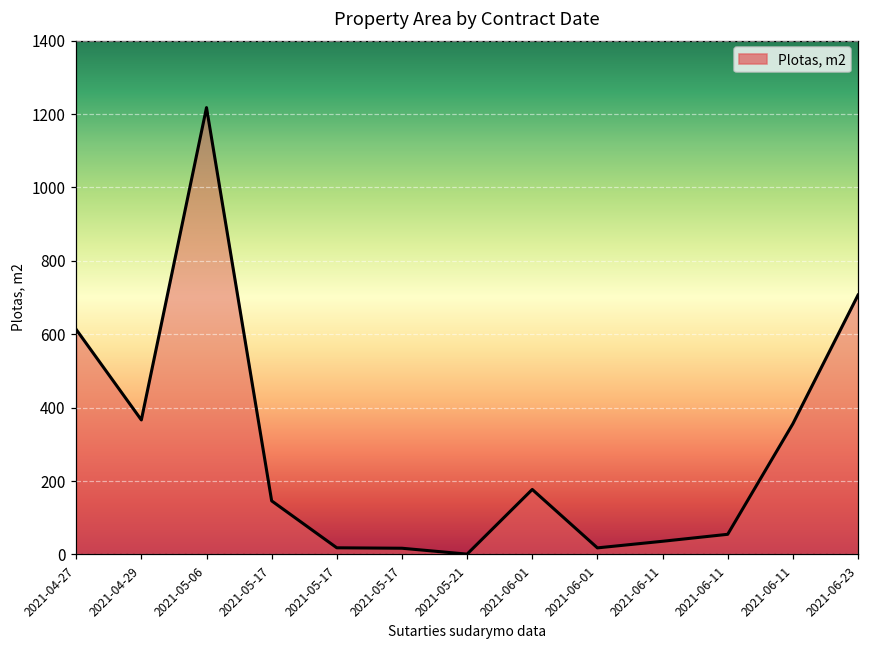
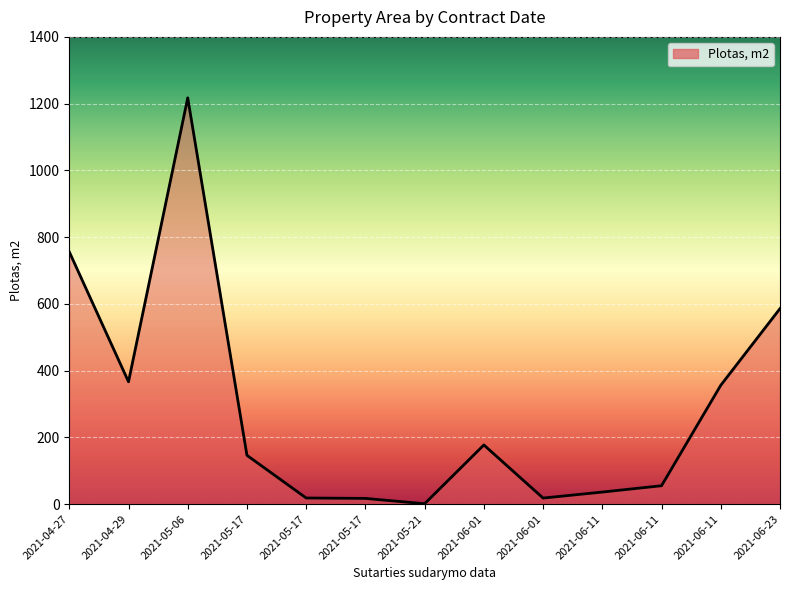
  {
-   "2021-04-27": 610,
+   "2021-04-27": 760,
    "2021-04-29": 370,
    "2021-05-06": 1220,
    "2021-05-21": 0,
-   "2021-06-23": 710
+   "2021-06-23": 590
  }
